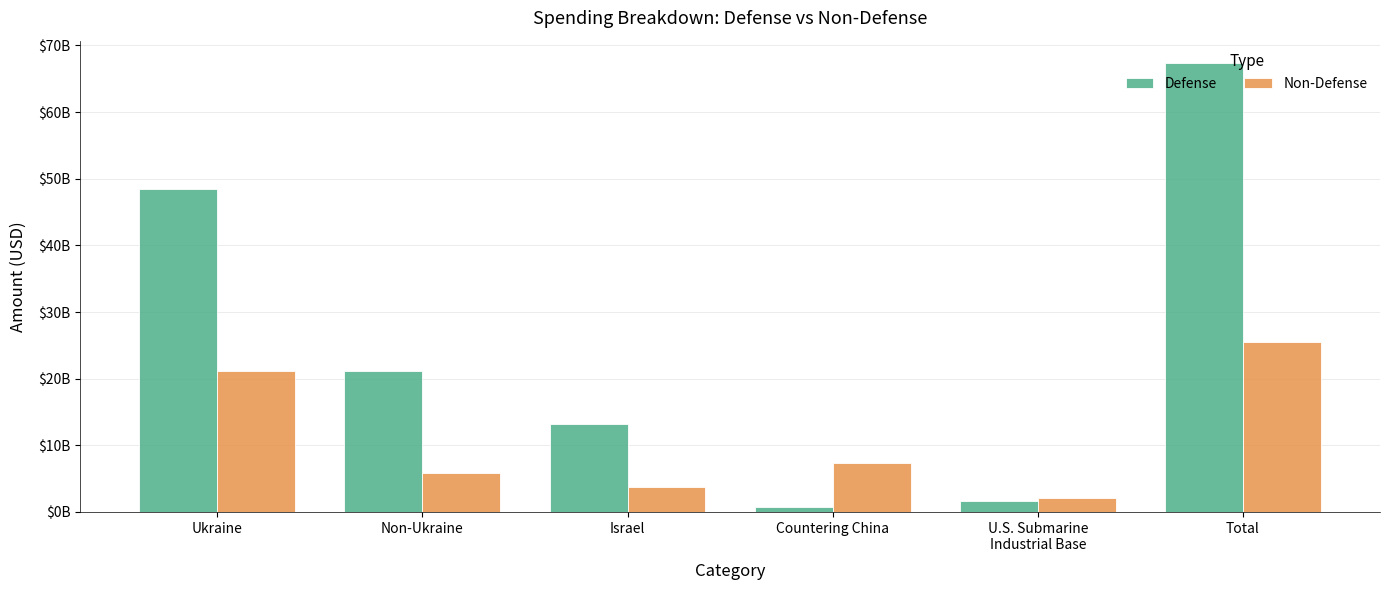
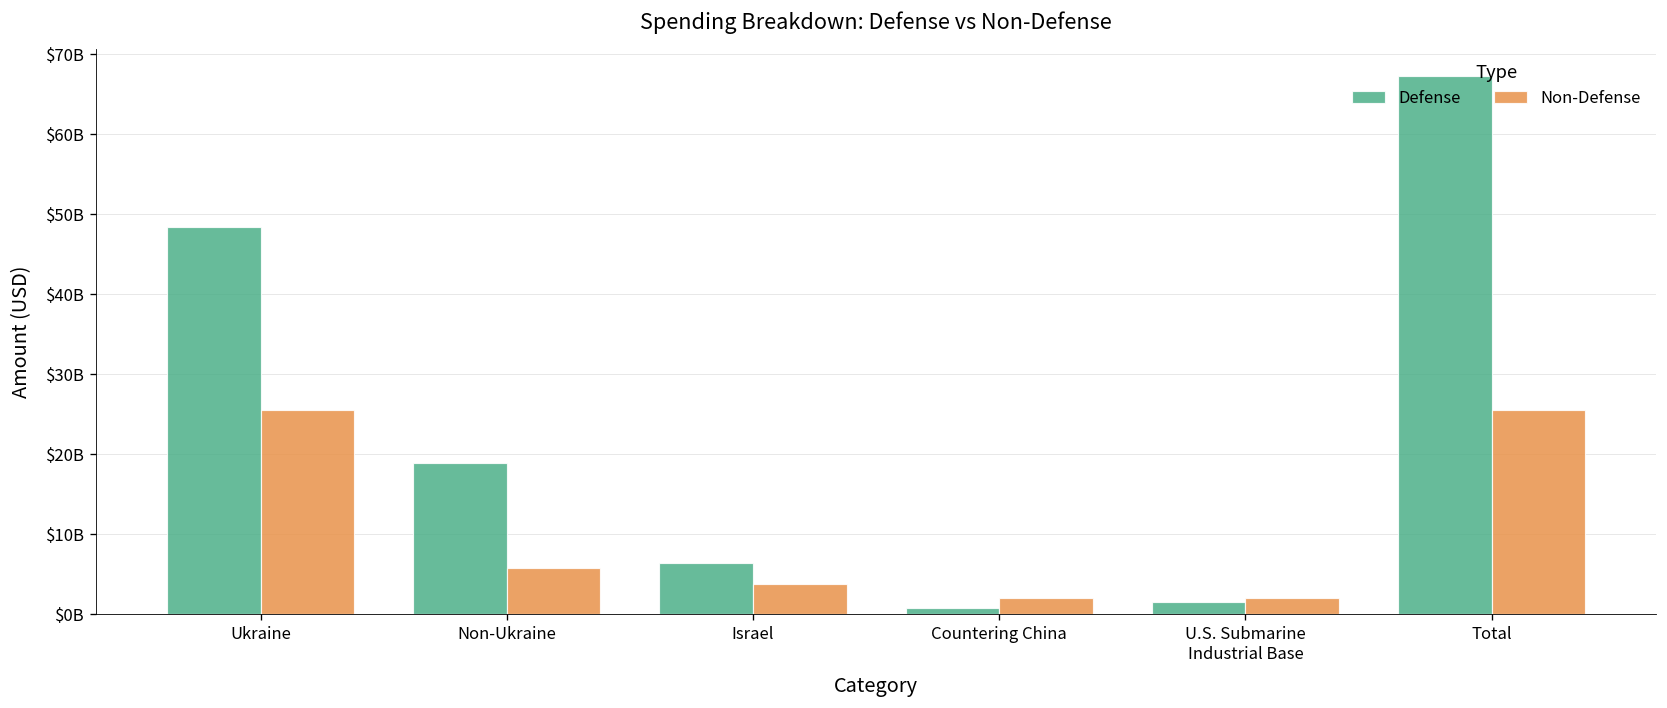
  {
    "Defense": {
      "Ukraine": "$48000000000",
-     "Non-Ukraine": "$21000000000",
-     "Israel": "$13000000000",
+     "Non-Ukraine": "$19000000000",
+     "Israel": "$6000000000",
      "Countering China": "$1000000000",
      "U.S. Submarine Industrial Base": "$2000000000",
      "Total": "$67000000000"
    },
    "Non-Defense": {
-     "Ukraine": "$21000000000",
+     "Ukraine": "$25000000000",
      "Non-Ukraine": "$6000000000",
      "Israel": "$4000000000",
-     "Countering China": "$7000000000",
+     "Countering China": "$2000000000",
      "U.S. Submarine Industrial Base": "$2000000000",
      "Total": "$26000000000"
    }
  }
